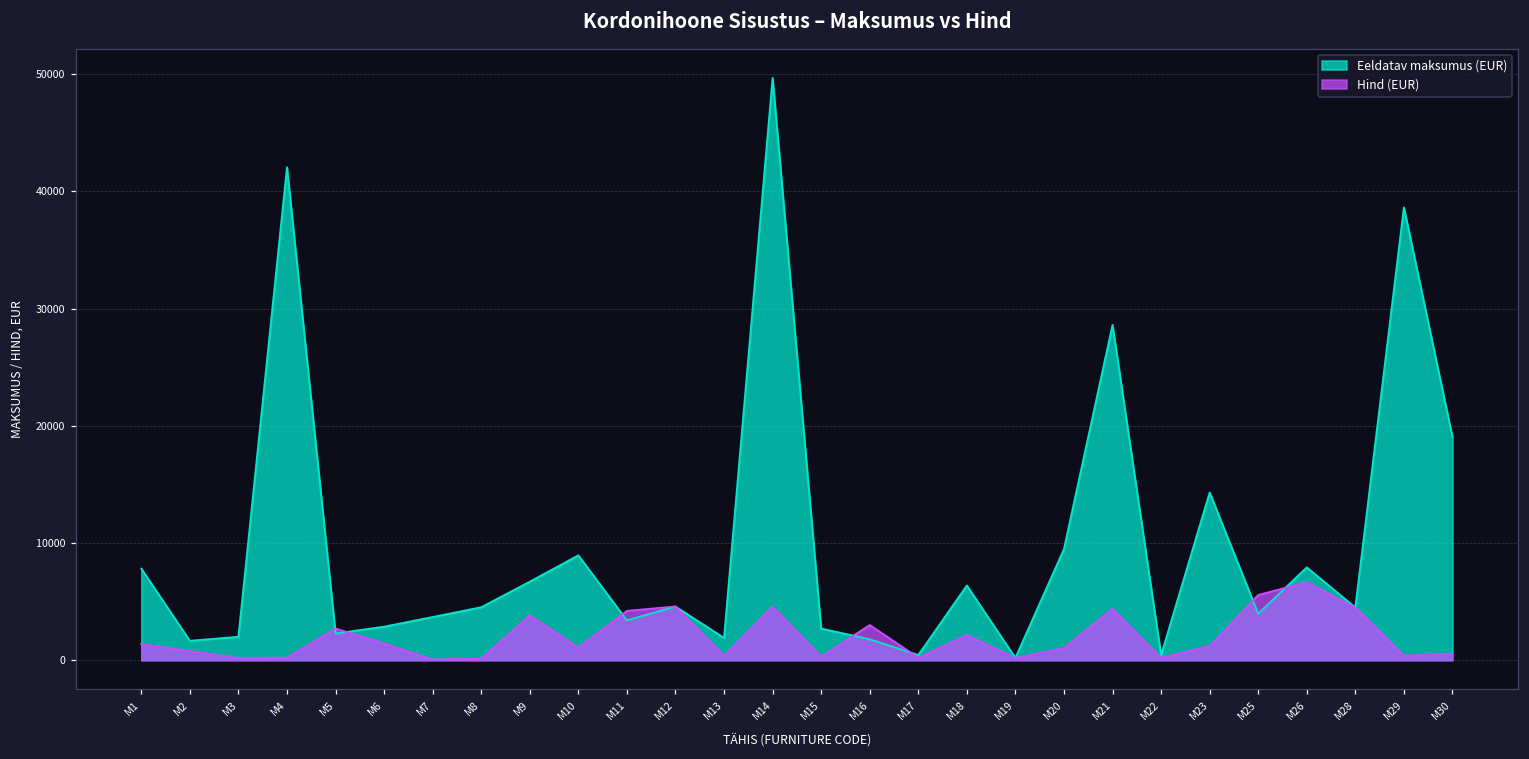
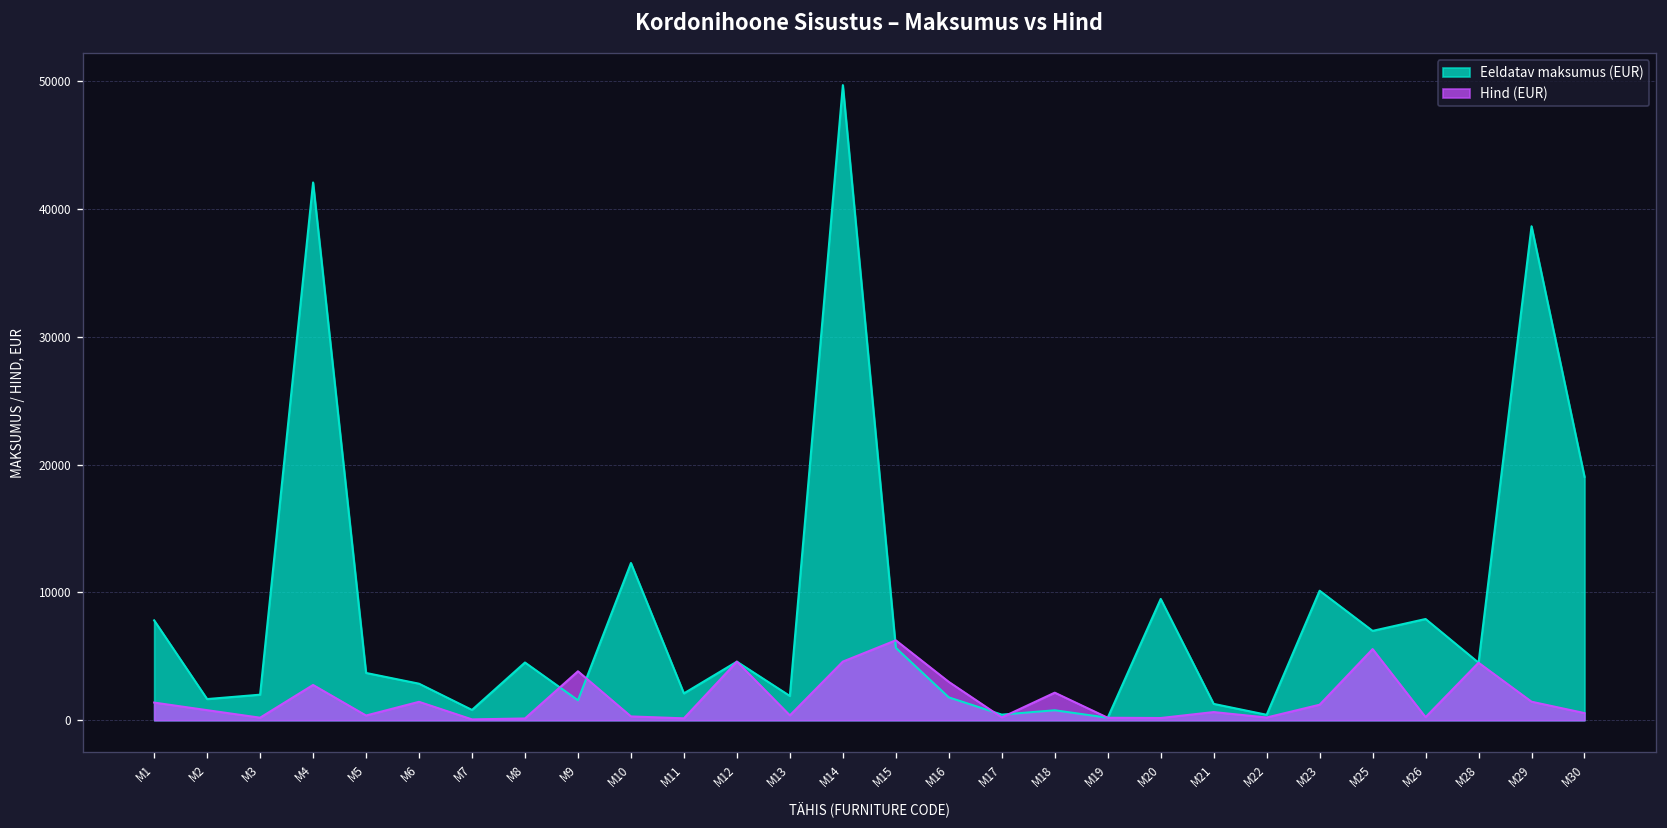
  {
    "Eeldatav maksumus (EUR)": {
      "M1": 7800,
      "M2": 1700,
      "M3": 2000,
      "M4": 42100,
-     "M5": 2300,
+     "M5": 3700,
      "M6": 2900,
-     "M7": 3700,
+     "M7": 800,
      "M8": 4500,
-     "M9": 6700,
-     "M10": 8900,
-     "M11": 3400,
+     "M9": 1600,
+     "M10": 12300,
+     "M11": 2100,
      "M13": 1900,
      "M14": 49700,
-     "M15": 2700,
+     "M15": 5700,
      "M16": 1800,
-     "M18": 6400,
+     "M18": 800,
      "M20": 9500,
-     "M21": 28600,
-     "M23": 14300,
-     "M25": 4000,
+     "M21": 1300,
+     "M23": 10100,
+     "M25": 7000,
      "M26": 7900,
      "M29": 38600,
      "M30": 19000
    },
    "Hind (EUR)": {
      "M1": 1400,
      "M2": 800,
      "M3": 200,
-     "M4": 200,
-     "M5": 2700,
+     "M4": 2800,
+     "M5": 400,
      "M6": 1400,
      "M7": 100,
      "M8": 100,
      "M9": 3800,
-     "M10": 1100,
-     "M11": 4200,
+     "M10": 300,
+     "M11": 200,
      "M13": 400,
      "M14": 4600,
-     "M15": 300,
+     "M15": 6300,
      "M16": 3000,
      "M18": 2200,
-     "M20": 1000,
-     "M21": 4400,
+     "M20": 200,
+     "M21": 600,
      "M23": 1200,
      "M25": 5600,
-     "M26": 6700,
-     "M29": 400,
+     "M26": 200,
+     "M29": 1500,
      "M30": 600
    }
  }
